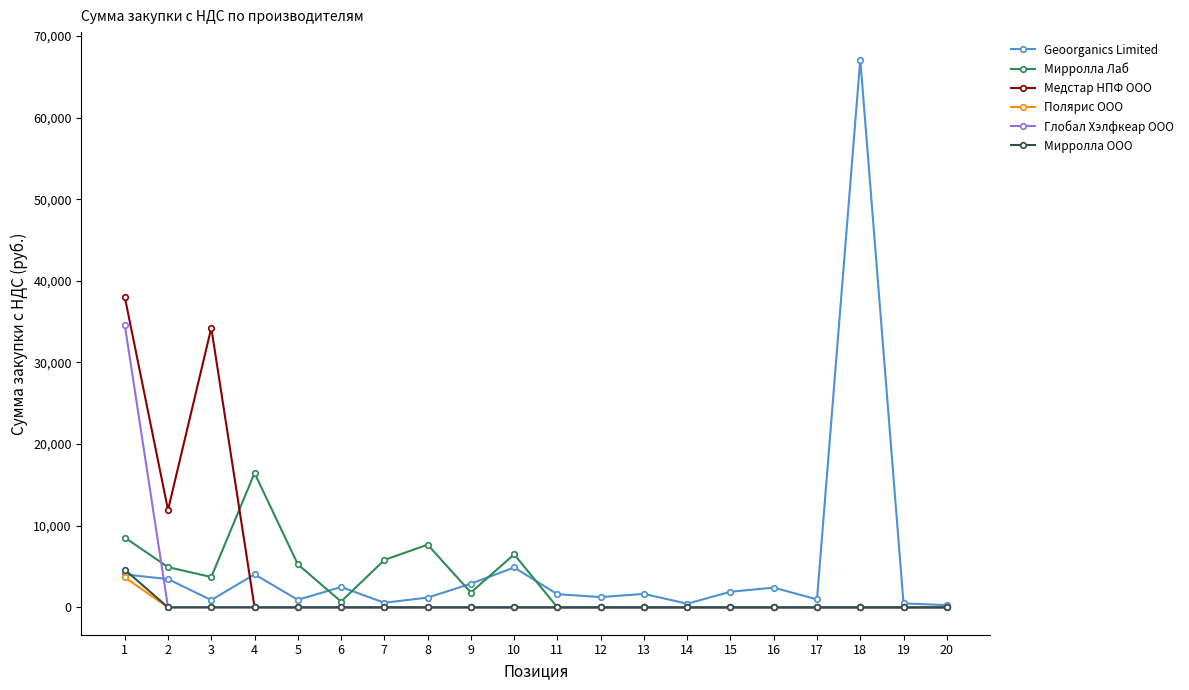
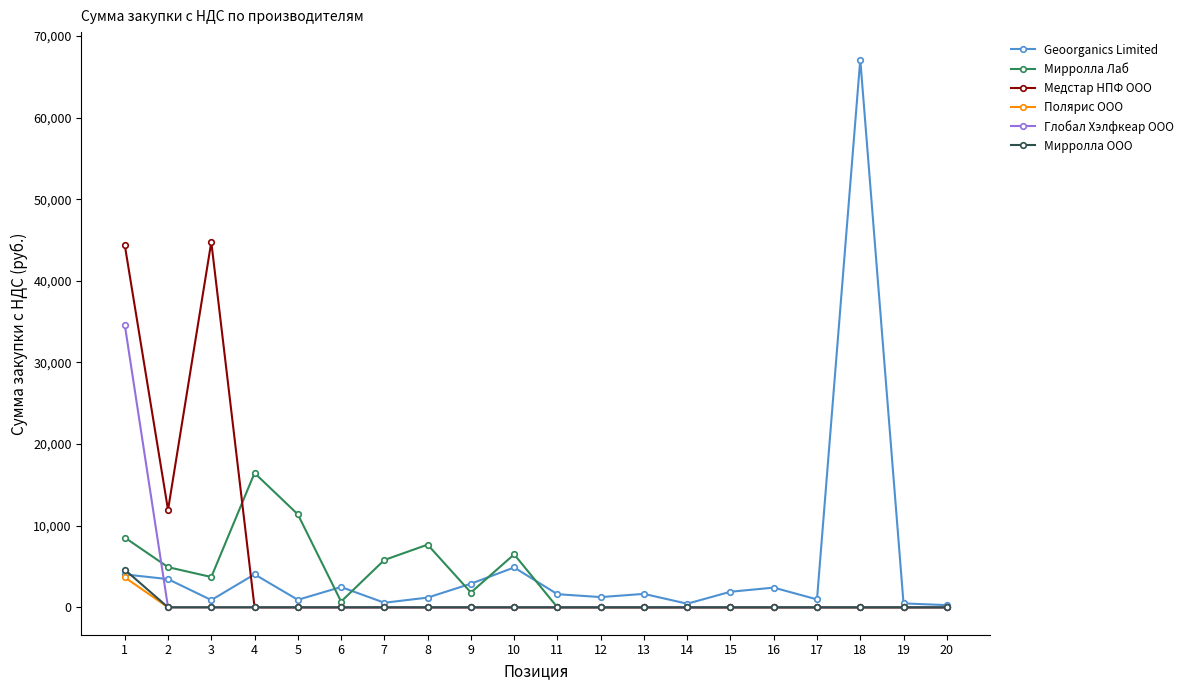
  {
    "Geoorganics Limited": {
      "1": "4,000",
      "2": "3,000",
      "3": "1,000",
      "4": "4,000",
      "5": "1,000",
      "6": "2,000",
      "7": "1,000",
      "8": "1,000",
      "9": "3,000",
      "10": "5,000",
      "11": "2,000",
      "12": "1,000",
      "13": "2,000",
      "14": "0",
      "15": "2,000",
      "16": "2,000",
      "17": "1,000",
      "18": "67,000",
      "19": "0"
    },
    "Мирролла Лаб": {
      "1": "9,000",
      "2": "5,000",
      "3": "4,000",
      "4": "16,000",
-     "5": "5,000",
+     "5": "11,000",
      "6": "1,000",
      "7": "6,000",
      "8": "8,000",
      "9": "2,000",
      "10": "6,000"
    },
    "Медстар НПФ ООО": {
-     "1": "38,000",
+     "1": "44,000",
      "2": "12,000",
-     "3": "34,000"
+     "3": "45,000"
    },
    "Полярис ООО": {
      "1": "4,000"
    },
    "Глобал Хэлфкеар ООО": {
      "1": "35,000"
    },
    "Мирролла ООО": {
      "1": "5,000"
    }
  }
